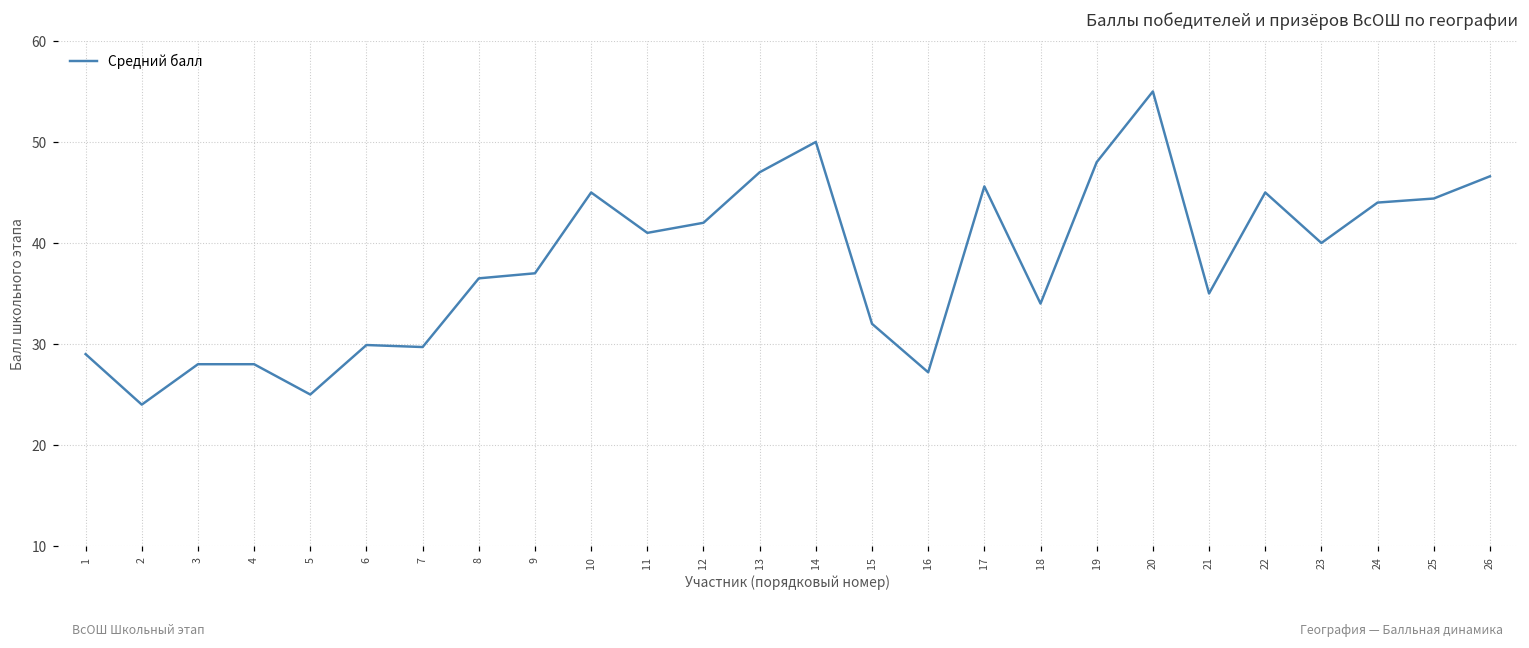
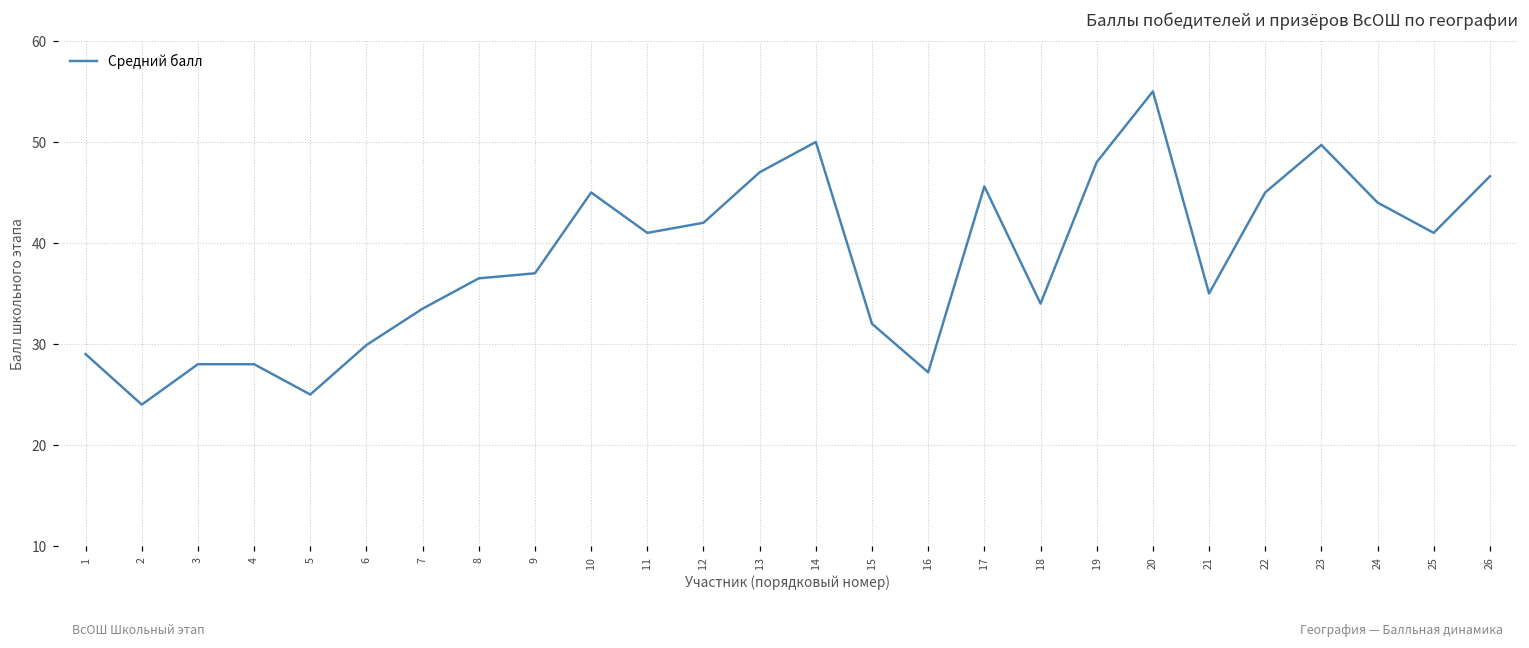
  {
    "1": 29,
    "2": 24,
    "3": 28,
    "4": 28,
    "5": 25,
    "6": 30,
-   "7": 30,
+   "7": 34,
    "8": 37,
    "9": 37,
    "10": 45,
    "11": 41,
    "12": 42,
    "13": 47,
    "14": 50,
    "15": 32,
    "16": 27,
    "17": 46,
    "18": 34,
    "19": 48,
    "20": 55,
    "21": 35,
    "22": 45,
-   "23": 40,
+   "23": 50,
    "24": 44,
-   "25": 44,
+   "25": 41,
    "26": 47
  }
